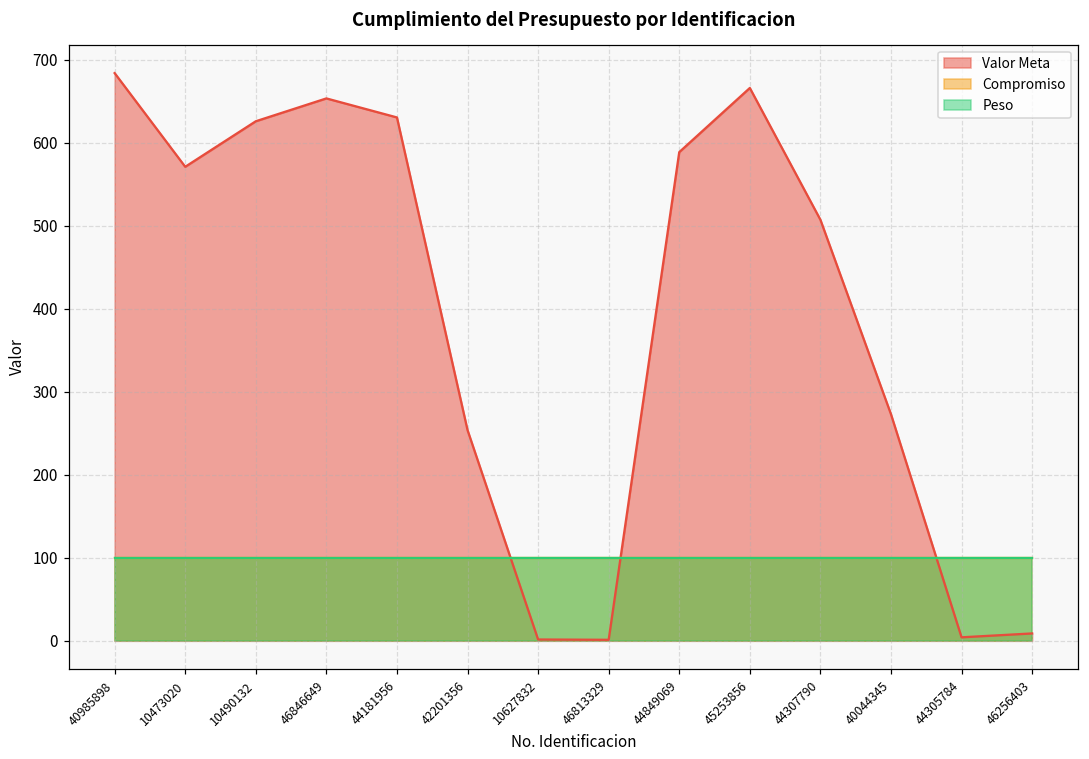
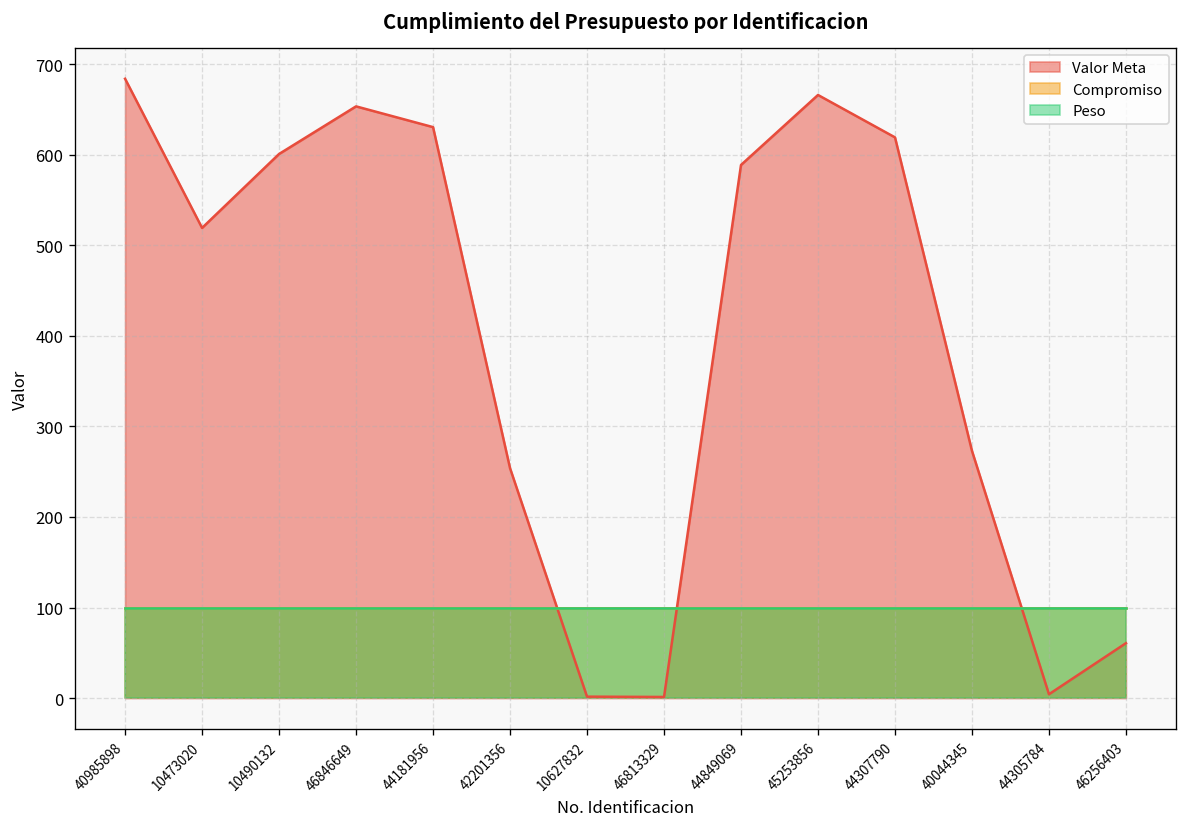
  {
    "Valor Meta": {
      "40985898": 680,
-     "10473020": 570,
-     "10490132": 630,
+     "10473020": 520,
+     "10490132": 600,
      "46846649": 650,
      "44181956": 630,
      "42201356": 250,
      "10627832": 0,
      "46813329": 0,
      "44849069": 590,
      "45253856": 670,
-     "44307790": 510,
+     "44307790": 620,
      "40044345": 270,
      "44305784": 0,
-     "46256403": 10
+     "46256403": 60
    },
    "Peso": {
      "40985898": 100,
      "10473020": 100,
      "10490132": 100,
      "46846649": 100,
      "44181956": 100,
      "42201356": 100,
      "10627832": 100,
      "46813329": 100,
      "44849069": 100,
      "45253856": 100,
      "44307790": 100,
      "40044345": 100,
      "44305784": 100,
      "46256403": 100
    }
  }
